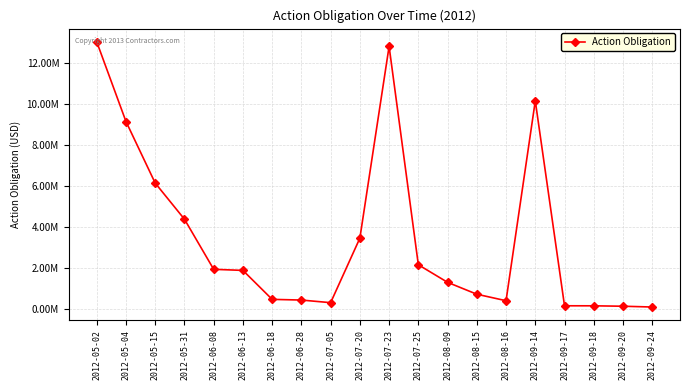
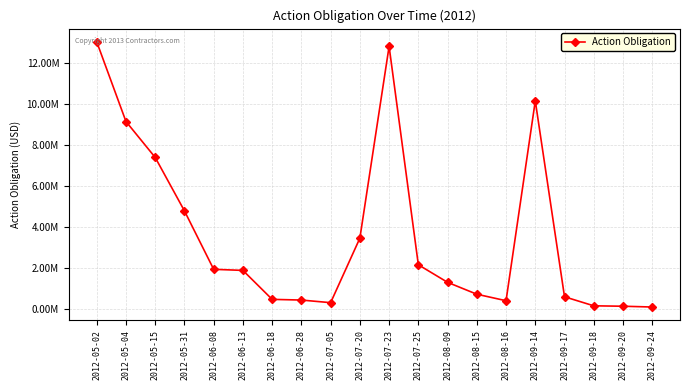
  {
    "2012-05-04": 9100000,
-   "2012-05-15": 6100000,
-   "2012-05-31": 4400000,
+   "2012-05-15": 7400000,
+   "2012-05-31": 4800000,
    "2012-06-08": 1900000,
    "2012-06-13": 1900000,
    "2012-06-18": 500000,
    "2012-06-28": 400000,
    "2012-07-05": 300000,
    "2012-07-20": 3400000,
    "2012-07-23": 12800000,
    "2012-07-25": 2100000,
    "2012-08-09": 1300000,
    "2012-08-15": 700000,
    "2012-08-16": 400000,
    "2012-09-14": 10100000,
-   "2012-09-17": 100000,
+   "2012-09-17": 600000,
    "2012-09-18": 100000,
    "2012-09-20": 100000,
    "2012-09-24": 100000
  }
